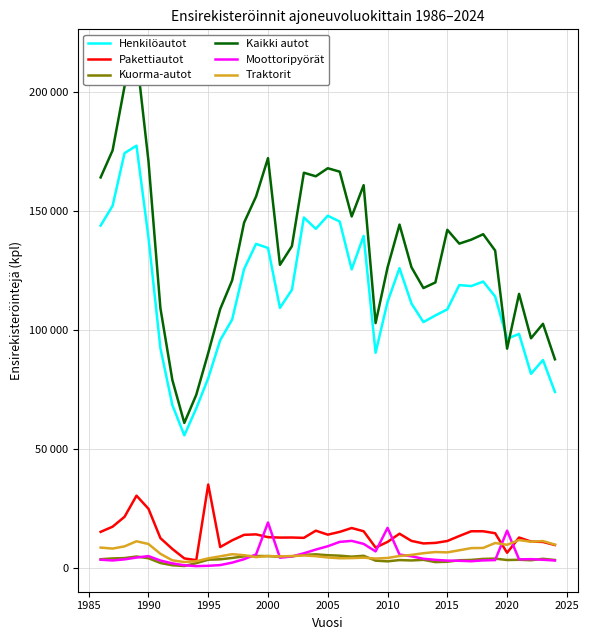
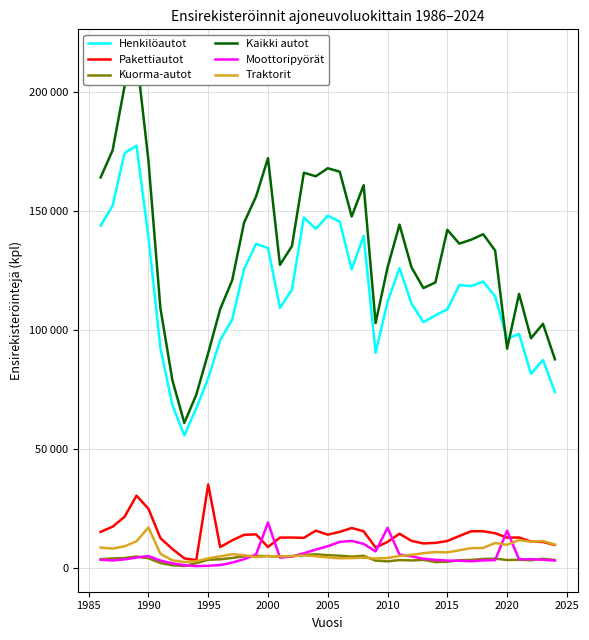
  {
    "Henkilöautot": {
      "1990": 139000,
      "1995": 80000,
      "2000": 135000,
      "2005": 148000,
      "2010": 112000,
      "2015": 109000,
      "2020": 96000
    },
    "Pakettiautot": {
      "1990": 25000,
      "1995": 35000,
-     "2000": 13000,
+     "2000": 9000,
      "2005": 14000,
      "2010": 11000,
      "2015": 11000,
-     "2020": 6000
+     "2020": 13000
    },
    "Kuorma-autot": {
      "2010": 3000,
      "2020": 3000
    },
    "Kaikki autot": {
      "1990": 171000,
      "1995": 90000,
      "2000": 172000,
      "2005": 168000,
      "2010": 126000,
      "2015": 142000,
      "2020": 92000
    },
    "Moottoripyörät": {
      "1995": 1000,
      "2000": 19000,
      "2005": 9000,
      "2010": 17000,
      "2020": 16000
    },
    "Traktorit": {
-     "1990": 10000,
+     "1990": 17000,
      "2010": 4000,
      "2015": 7000,
      "2020": 10000
    }
  }
